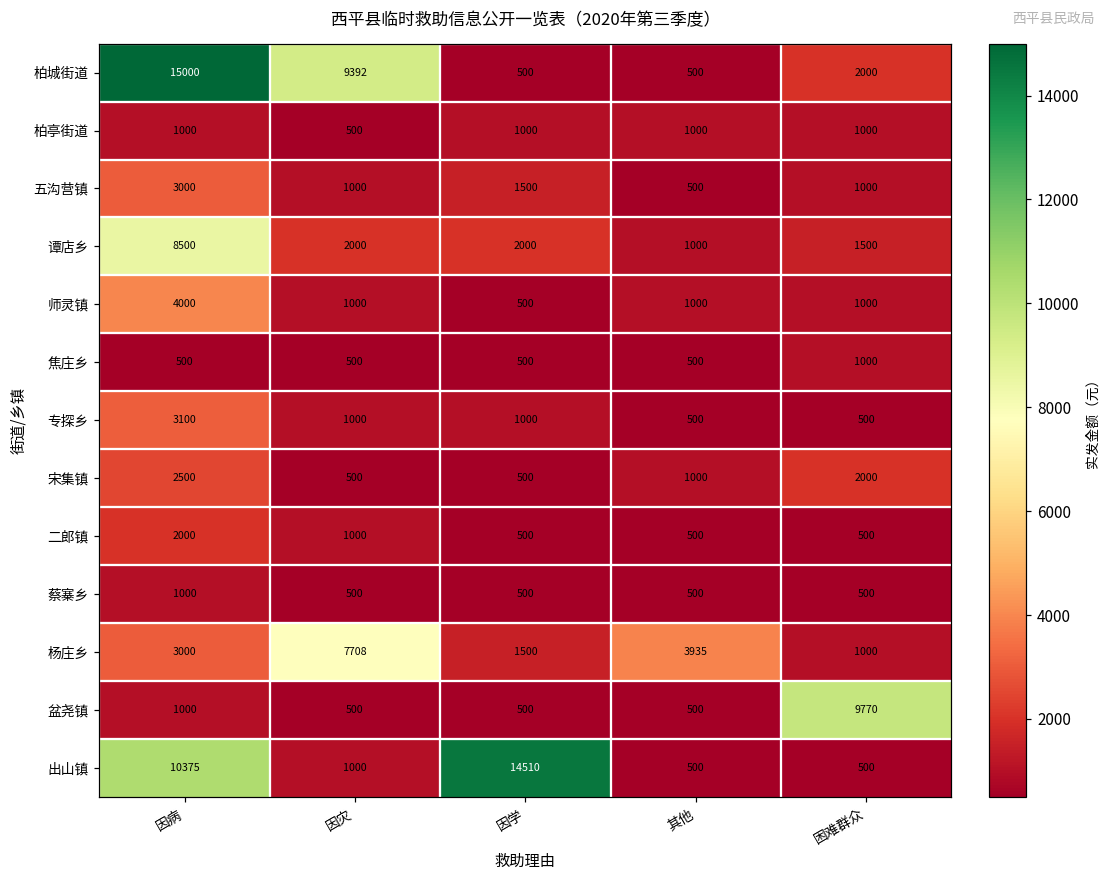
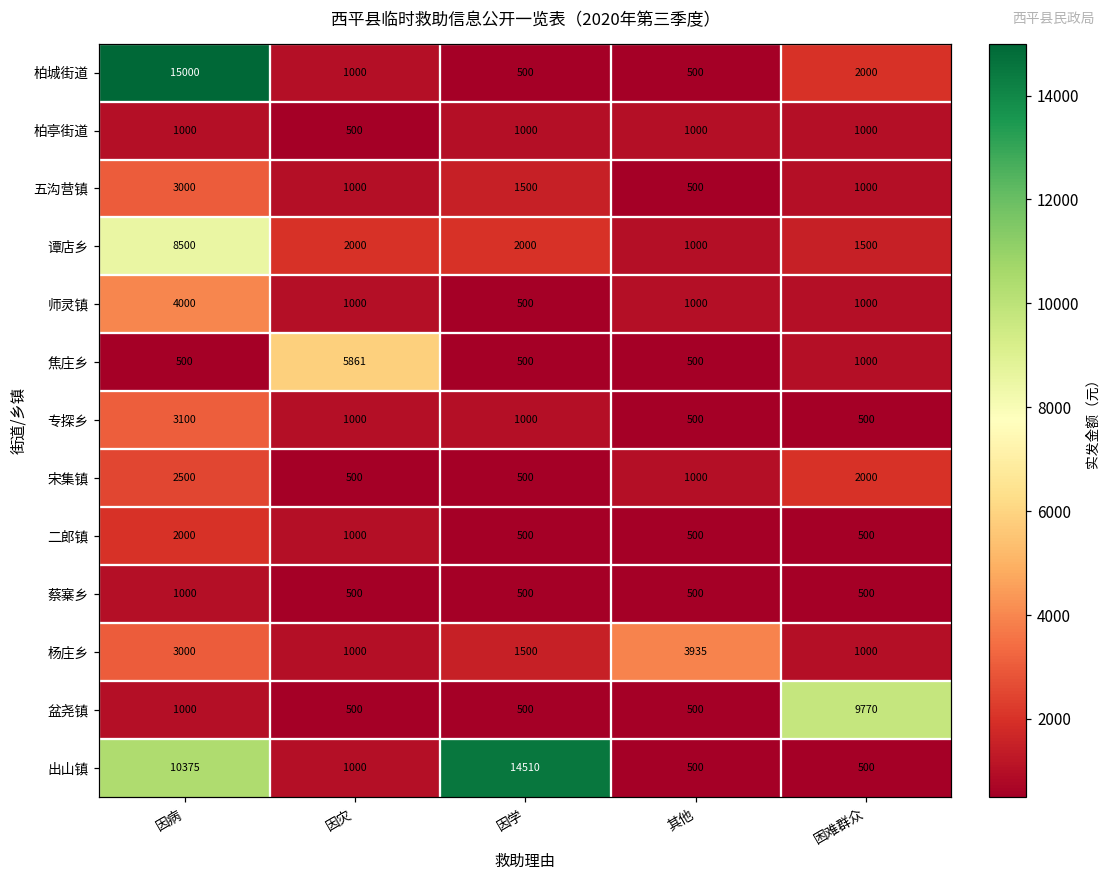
  {
    "柏城街道": {
      "因病": 15000,
-     "因灾": 9392,
+     "因灾": 1000,
      "因学": 500,
      "其他": 500,
      "困难群众": 2000
    },
    "柏亭街道": {
      "因病": 1000,
      "因灾": 500,
      "因学": 1000,
      "其他": 1000,
      "困难群众": 1000
    },
    "五沟营镇": {
      "因病": 3000,
      "因灾": 1000,
      "因学": 1500,
      "其他": 500,
      "困难群众": 1000
    },
    "谭店乡": {
      "因病": 8500,
      "因灾": 2000,
      "因学": 2000,
      "其他": 1000,
      "困难群众": 1500
    },
    "师灵镇": {
      "因病": 4000,
      "因灾": 1000,
      "因学": 500,
      "其他": 1000,
      "困难群众": 1000
    },
    "焦庄乡": {
      "因病": 500,
-     "因灾": 500,
+     "因灾": 5861,
      "因学": 500,
      "其他": 500,
      "困难群众": 1000
    },
    "专探乡": {
      "因病": 3100,
      "因灾": 1000,
      "因学": 1000,
      "其他": 500,
      "困难群众": 500
    },
    "宋集镇": {
      "因病": 2500,
      "因灾": 500,
      "因学": 500,
      "其他": 1000,
      "困难群众": 2000
    },
    "二郎镇": {
      "因病": 2000,
      "因灾": 1000,
      "因学": 500,
      "其他": 500,
      "困难群众": 500
    },
    "蔡寨乡": {
      "因病": 1000,
      "因灾": 500,
      "因学": 500,
      "其他": 500,
      "困难群众": 500
    },
    "杨庄乡": {
      "因病": 3000,
-     "因灾": 7708,
+     "因灾": 1000,
      "因学": 1500,
      "其他": 3935,
      "困难群众": 1000
    },
    "盆尧镇": {
      "因病": 1000,
      "因灾": 500,
      "因学": 500,
      "其他": 500,
      "困难群众": 9770
    },
    "出山镇": {
      "因病": 10375,
      "因灾": 1000,
      "因学": 14510,
      "其他": 500,
      "困难群众": 500
    }
  }
